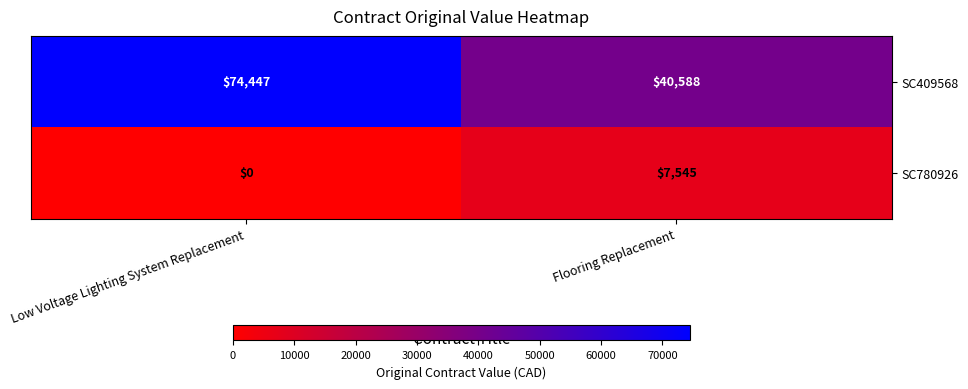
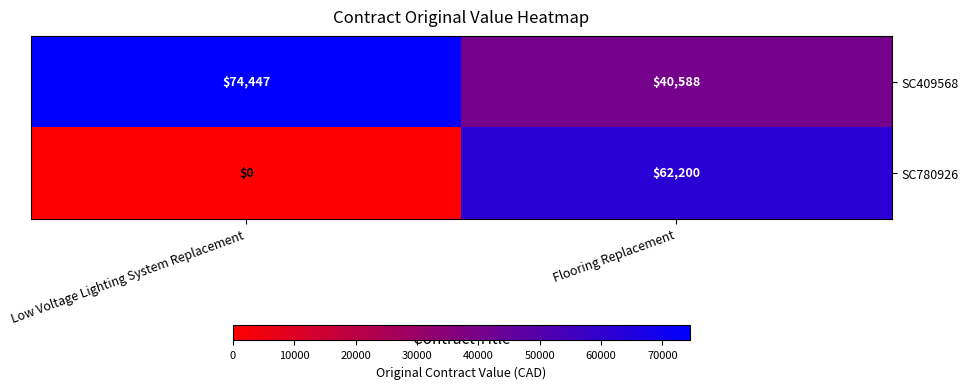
  {
    "SC409568": {
      "Low Voltage Lighting System Replacement": "$74,447",
      "Flooring Replacement": "$40,588"
    },
    "SC780926": {
      "Low Voltage Lighting System Replacement": "$0",
-     "Flooring Replacement": "$7,545"
+     "Flooring Replacement": "$62,200"
    }
  }
